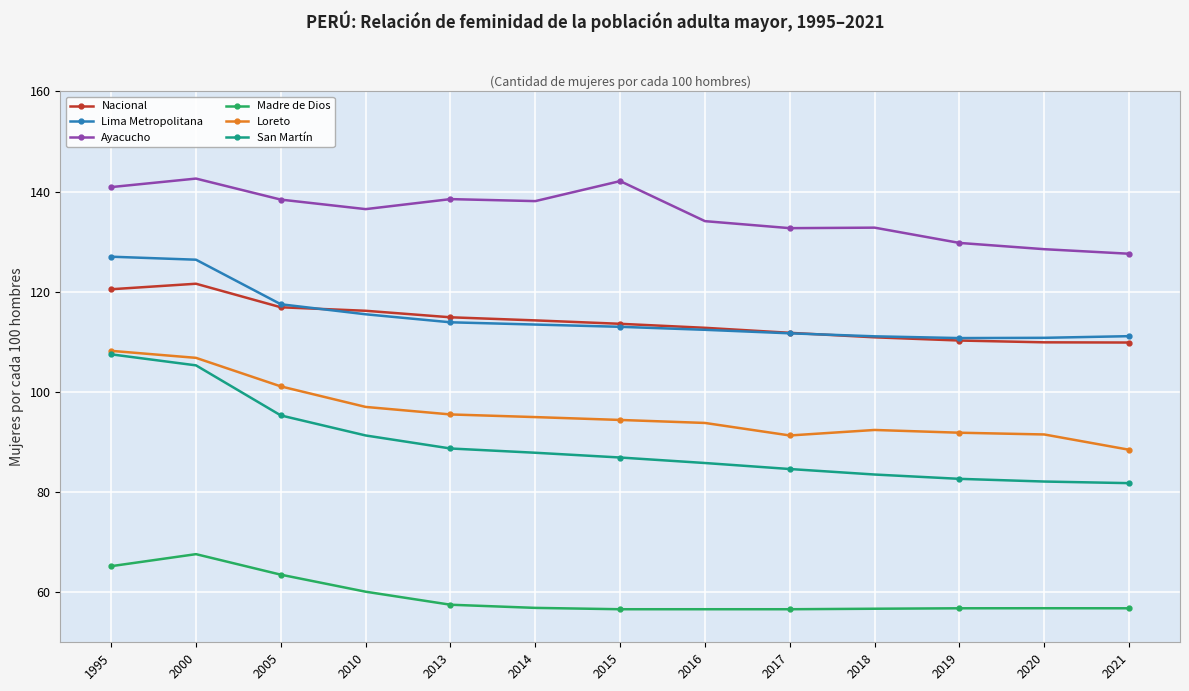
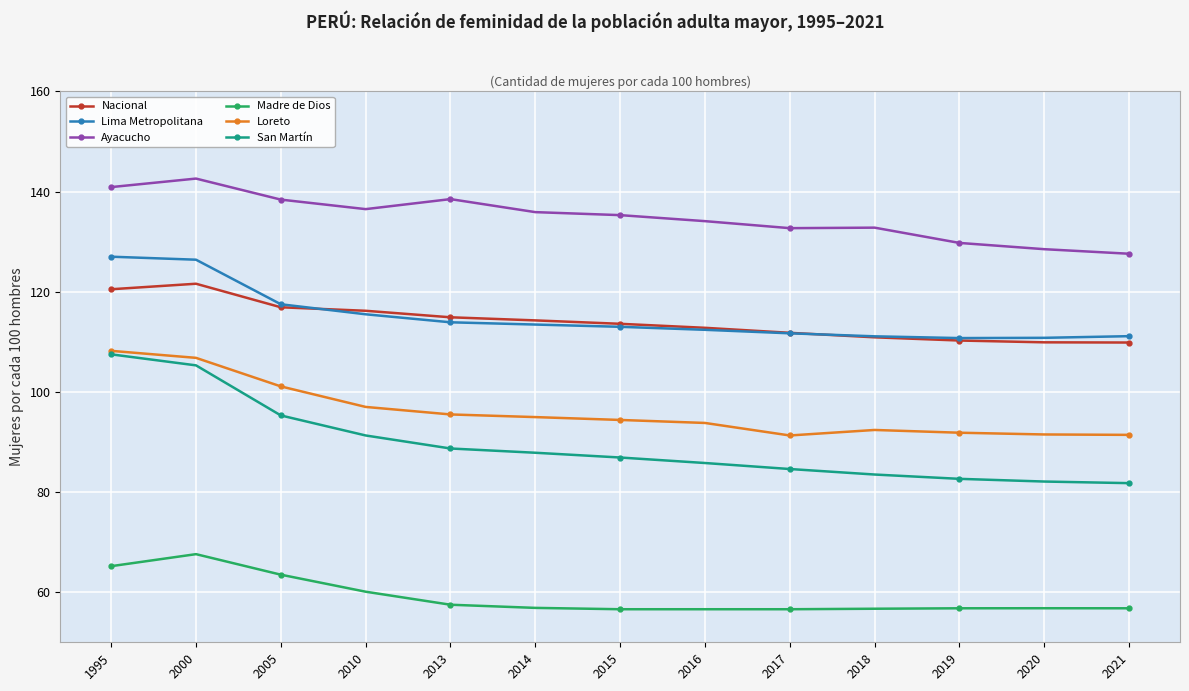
  {
    "Nacional": {
      "1995": 121,
      "2000": 122,
      "2005": 117,
      "2010": 116,
      "2013": 115,
      "2014": 114,
      "2015": 114,
      "2020": 110,
      "2021": 110
    },
    "Lima Metropolitana": {
      "1995": 127,
      "2000": 126,
      "2005": 118,
      "2010": 116,
      "2013": 114,
      "2014": 113,
      "2015": 113,
      "2020": 111,
      "2021": 111
    },
    "Ayacucho": {
      "1995": 141,
      "2000": 143,
      "2005": 138,
      "2010": 137,
      "2013": 139,
-     "2014": 138,
-     "2015": 142,
+     "2014": 136,
+     "2015": 135,
      "2016": 134,
      "2017": 133,
      "2018": 133,
      "2019": 130,
      "2020": 129,
      "2021": 128
    },
    "Loreto": {
      "1995": 108,
      "2000": 107,
      "2005": 101,
      "2010": 97,
      "2013": 96,
      "2014": 95,
      "2015": 94,
      "2016": 94,
      "2017": 91,
      "2018": 92,
      "2019": 92,
      "2020": 92,
-     "2021": 88
+     "2021": 91
    }
  }
